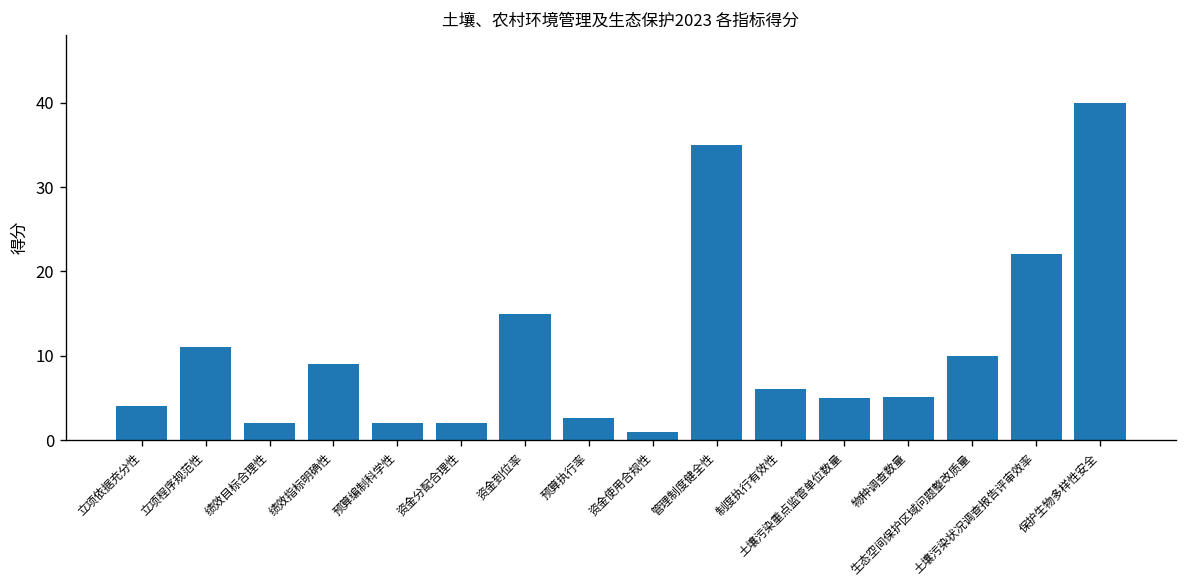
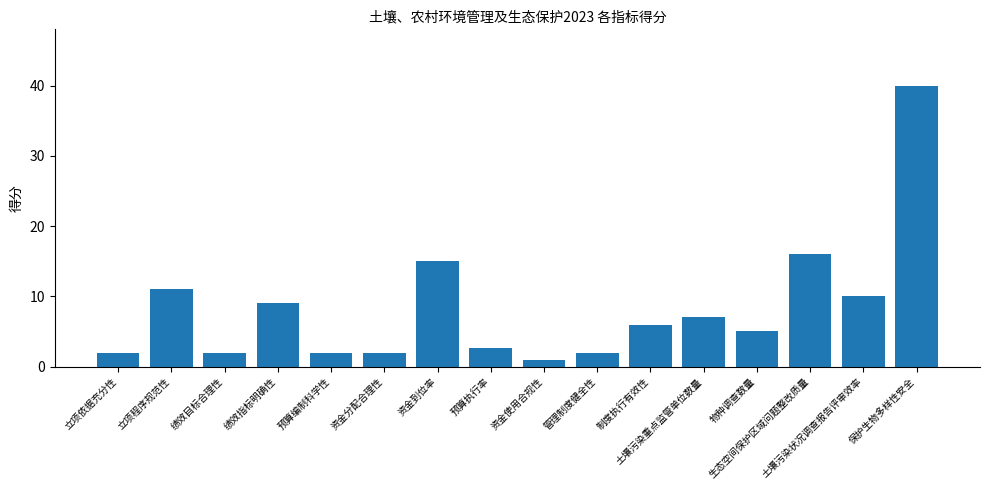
  {
-   "立项依据充分性": 4,
+   "立项依据充分性": 2,
    "立项程序规范性": 11,
    "绩效目标合理性": 2,
    "绩效指标明确性": 9,
    "预算编制科学性": 2,
    "资金分配合理性": 2,
    "资金到位率": 15,
    "预算执行率": 3,
    "资金使用合规性": 1,
-   "管理制度健全性": 35,
+   "管理制度健全性": 2,
    "制度执行有效性": 6,
-   "土壤污染重点监管单位数量": 5,
+   "土壤污染重点监管单位数量": 7,
    "物种调查数量": 5,
-   "生态空间保护区域问题整改质量": 10,
-   "土壤污染状况调查报告评审效率": 22,
+   "生态空间保护区域问题整改质量": 16,
+   "土壤污染状况调查报告评审效率": 10,
    "保护生物多样性安全": 40
  }
